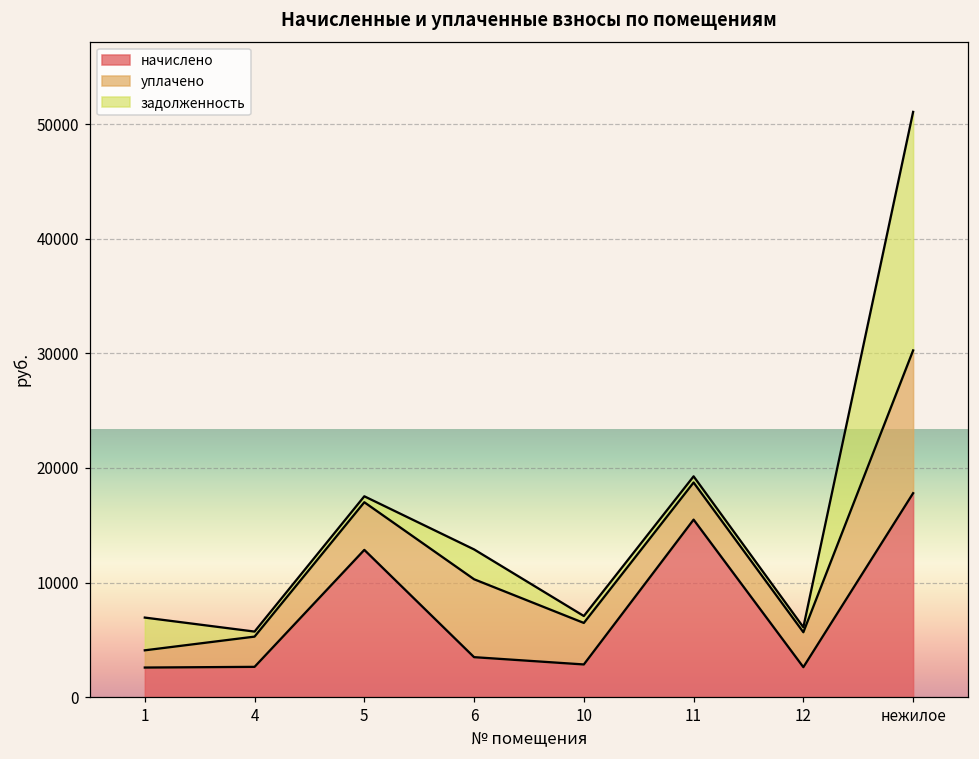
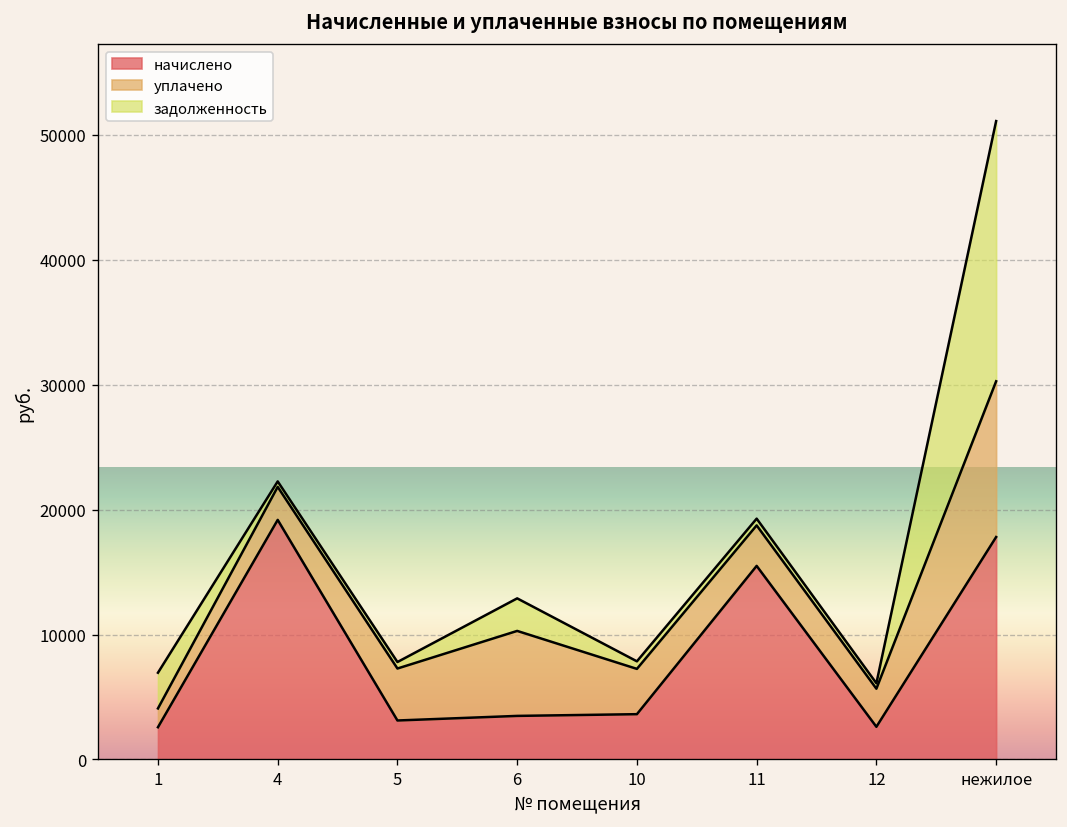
  {
    "начислено": {
      "1": 2600,
-     "4": 2600,
-     "5": 12900,
+     "4": 19200,
+     "5": 3100,
      "6": 3500,
-     "10": 2800,
+     "10": 3600,
      "11": 15500,
      "12": 2600,
      "нежилое": 17800
    }
  }
